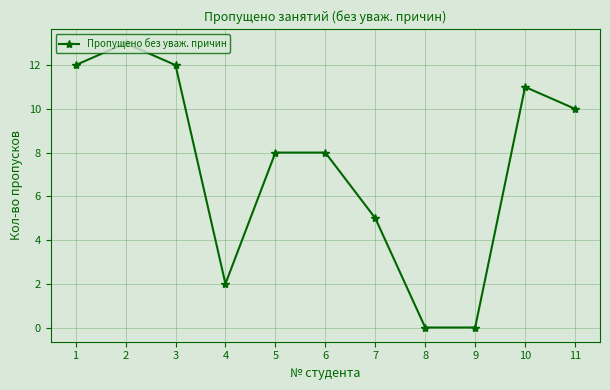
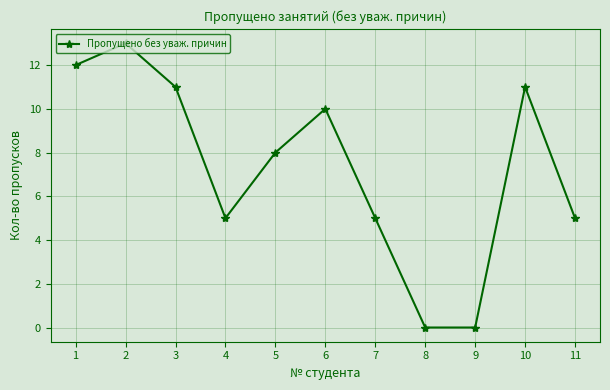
  {
    "1": 12,
-   "3": 12,
-   "4": 2,
+   "3": 11,
+   "4": 5,
    "5": 8,
-   "6": 8,
+   "6": 10,
    "7": 5,
    "8": 0,
    "9": 0,
    "10": 11,
-   "11": 10
+   "11": 5
  }
